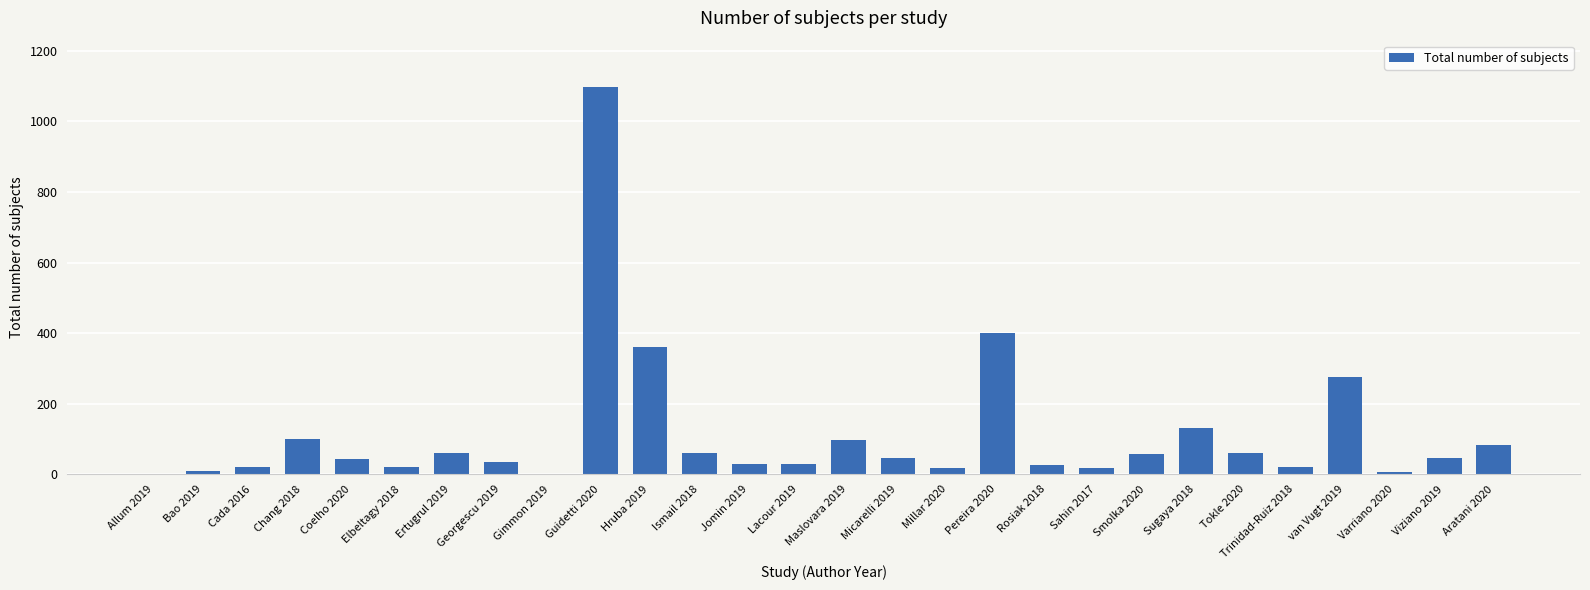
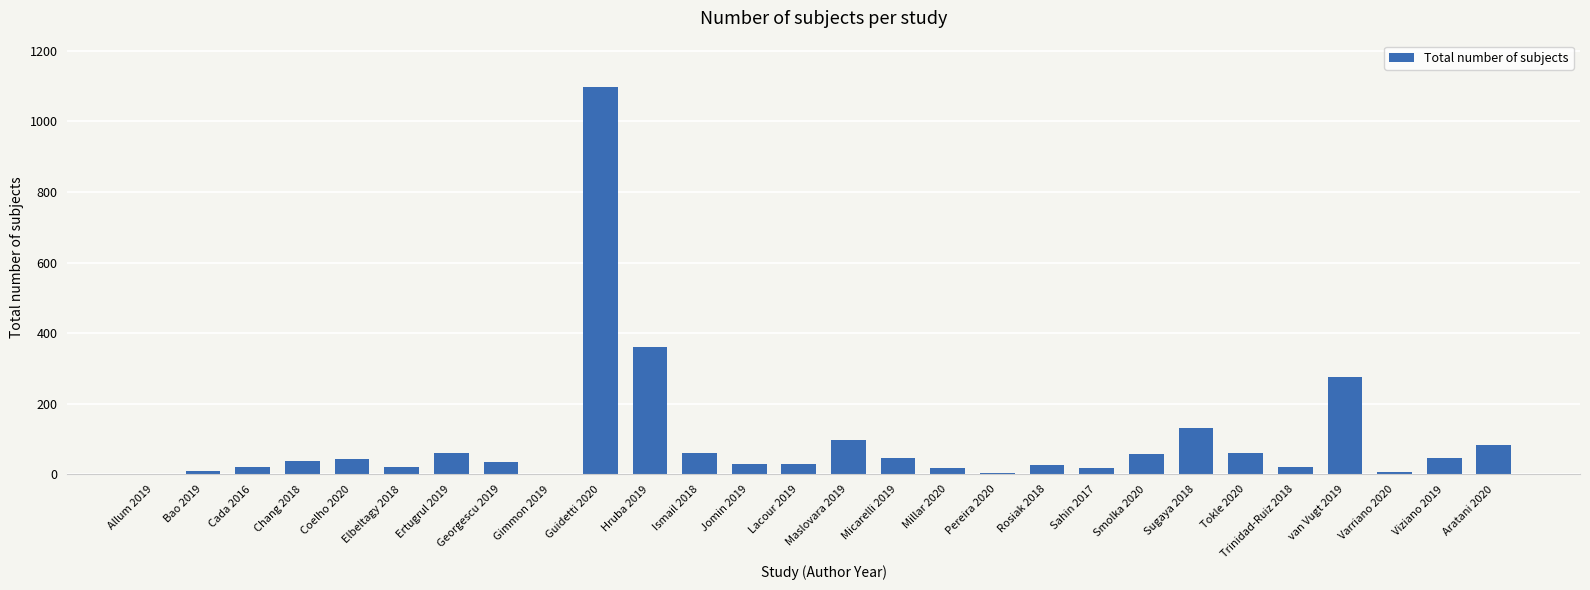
  {
    "Bao 2019": 10,
    "Cada 2016": 20,
-   "Chang 2018": 100,
+   "Chang 2018": 40,
    "Coelho 2020": 40,
    "Elbeltagy 2018": 20,
    "Ertugrul 2019": 60,
    "Georgescu 2019": 40,
    "Guidetti 2020": 1100,
    "Hruba 2019": 360,
    "Ismail 2018": 60,
    "Jomin 2019": 30,
    "Lacour 2019": 30,
    "Maslovara 2019": 100,
    "Micarelli 2019": 50,
    "Millar 2020": 20,
-   "Pereira 2020": 400,
+   "Pereira 2020": 0,
    "Rosiak 2018": 30,
    "Sahin 2017": 20,
    "Smolka 2020": 60,
    "Sugaya 2018": 130,
    "Tokle 2020": 60,
    "Trinidad-Ruiz 2018": 20,
    "van Vugt 2019": 280,
    "Viziano 2019": 50,
    "Aratani 2020": 80
  }
